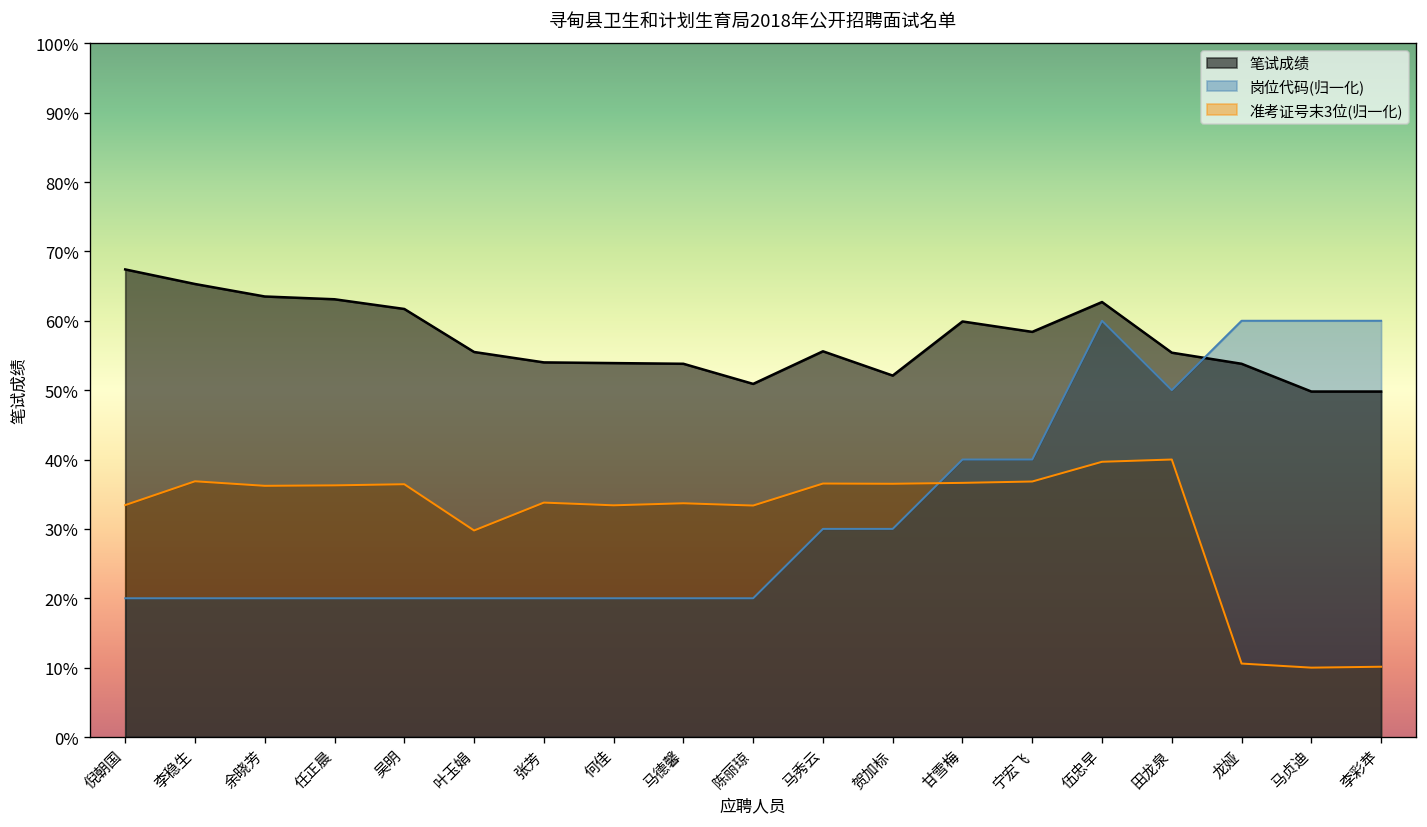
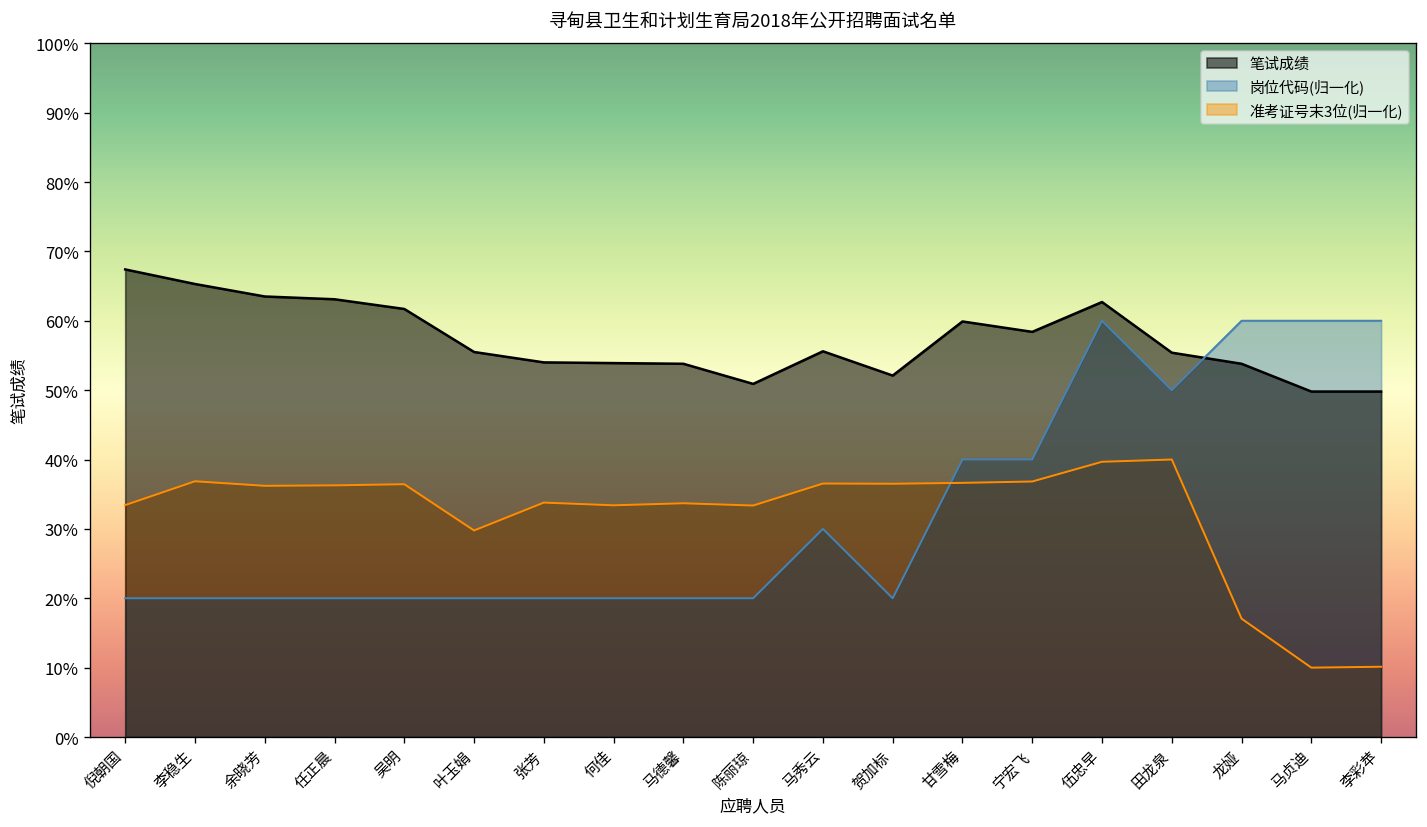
  {
    "笔试成绩": {
      "倪朝国": "67%",
      "李稳生": "65%",
      "余晓芳": "64%",
      "任正晨": "63%",
      "吴明": "62%",
      "叶玉娟": "56%",
      "张芳": "54%",
      "何佳": "54%",
      "马德馨": "54%",
      "陈丽琼": "51%",
      "马秀云": "56%",
      "贺加标": "52%",
      "甘雪梅": "60%",
      "宁宏飞": "58%",
      "伍忠早": "63%",
      "田龙泉": "55%",
      "龙娅": "54%",
      "马贞迪": "50%",
      "李彩苹": "50%"
    },
    "岗位代码(归一化)": {
      "倪朝国": "20%",
      "李稳生": "20%",
      "余晓芳": "20%",
      "任正晨": "20%",
      "吴明": "20%",
      "叶玉娟": "20%",
      "张芳": "20%",
      "何佳": "20%",
      "马德馨": "20%",
      "陈丽琼": "20%",
      "马秀云": "30%",
-     "贺加标": "30%",
+     "贺加标": "20%",
      "甘雪梅": "40%",
      "宁宏飞": "40%",
      "伍忠早": "60%",
      "田龙泉": "50%",
      "龙娅": "60%",
      "马贞迪": "60%",
      "李彩苹": "60%"
    },
    "准考证号末3位(归一化)": {
      "倪朝国": "33%",
      "李稳生": "37%",
      "余晓芳": "36%",
      "任正晨": "36%",
      "吴明": "36%",
      "叶玉娟": "30%",
      "张芳": "34%",
      "何佳": "33%",
      "马德馨": "34%",
      "陈丽琼": "33%",
      "马秀云": "37%",
      "贺加标": "37%",
      "甘雪梅": "37%",
      "宁宏飞": "37%",
      "伍忠早": "40%",
      "田龙泉": "40%",
-     "龙娅": "11%",
+     "龙娅": "17%",
      "马贞迪": "10%",
      "李彩苹": "10%"
    }
  }
